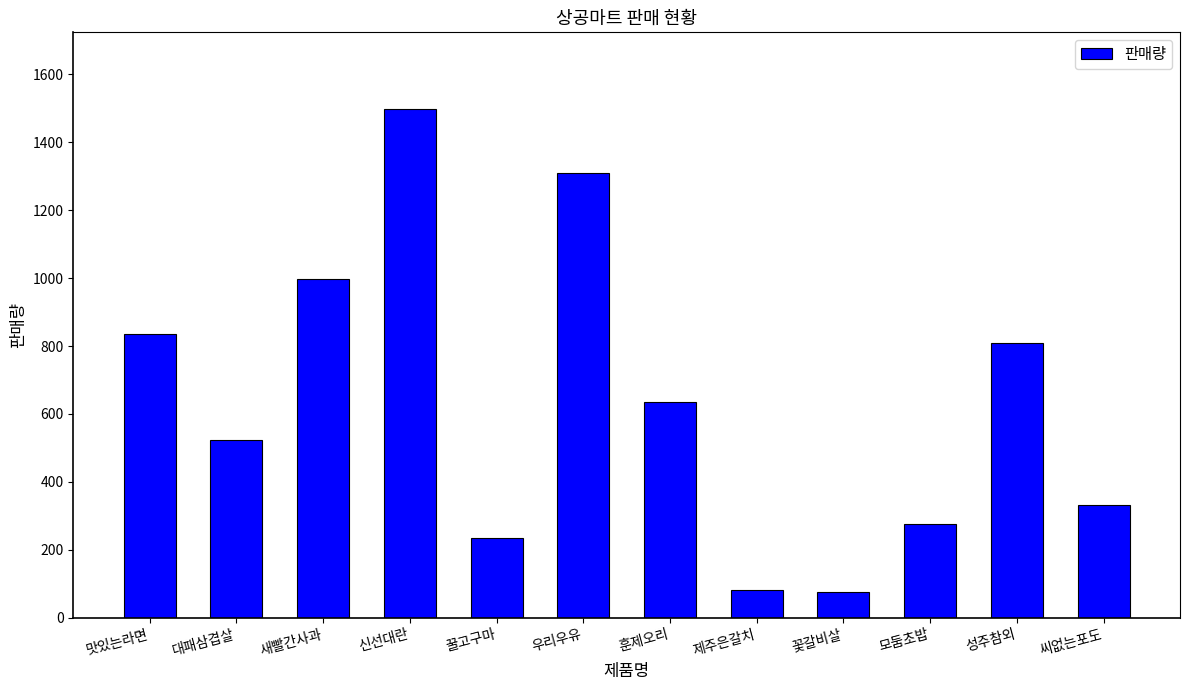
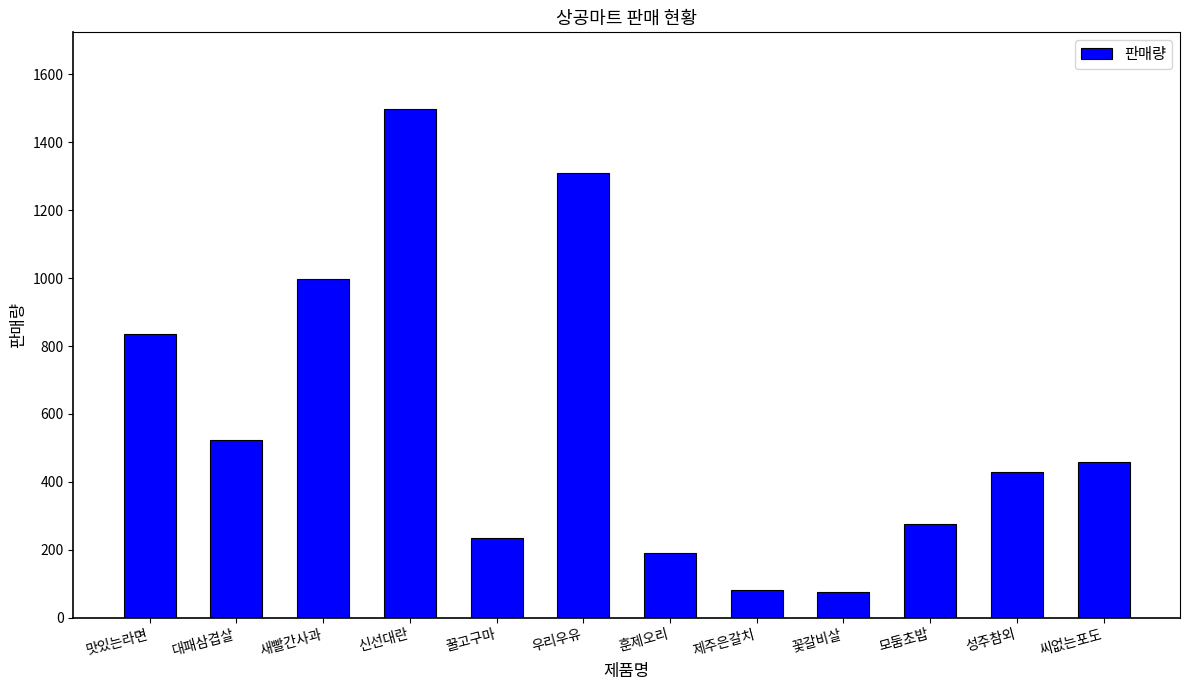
  {
    "맛있는라면": 840,
    "대패삼겹살": 520,
    "새빨간사과": 1000,
    "신선대란": 1500,
    "꿀고구마": 240,
    "우리우유": 1310,
-   "훈제오리": 640,
+   "훈제오리": 190,
    "제주은갈치": 80,
    "꽃갈비살": 80,
    "모둠초밥": 280,
-   "성주참외": 810,
-   "씨없는포도": 330
+   "성주참외": 430,
+   "씨없는포도": 460
  }
